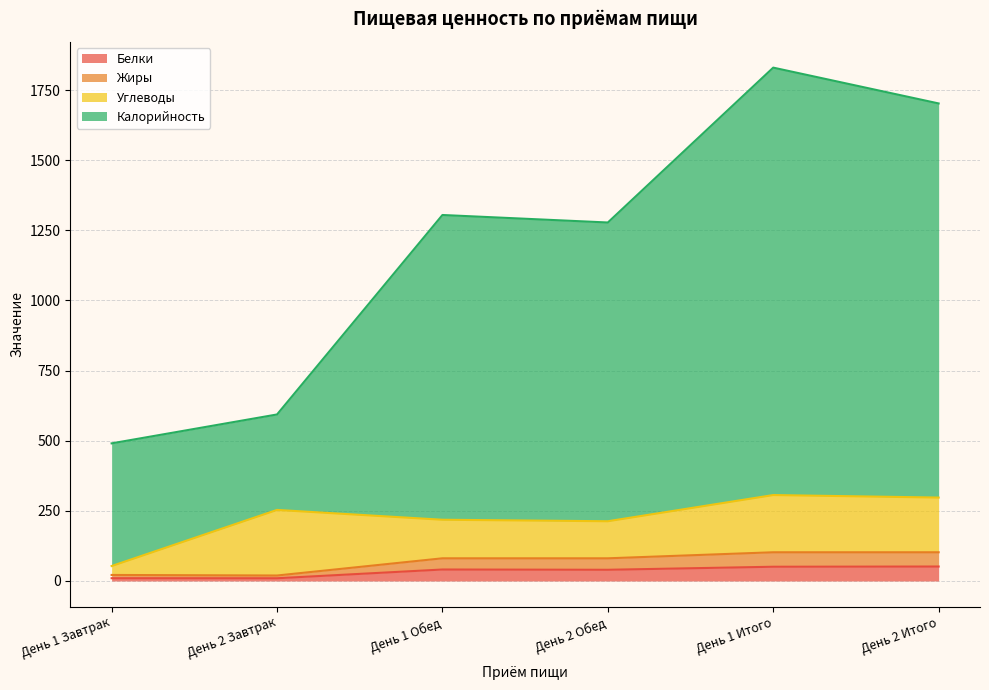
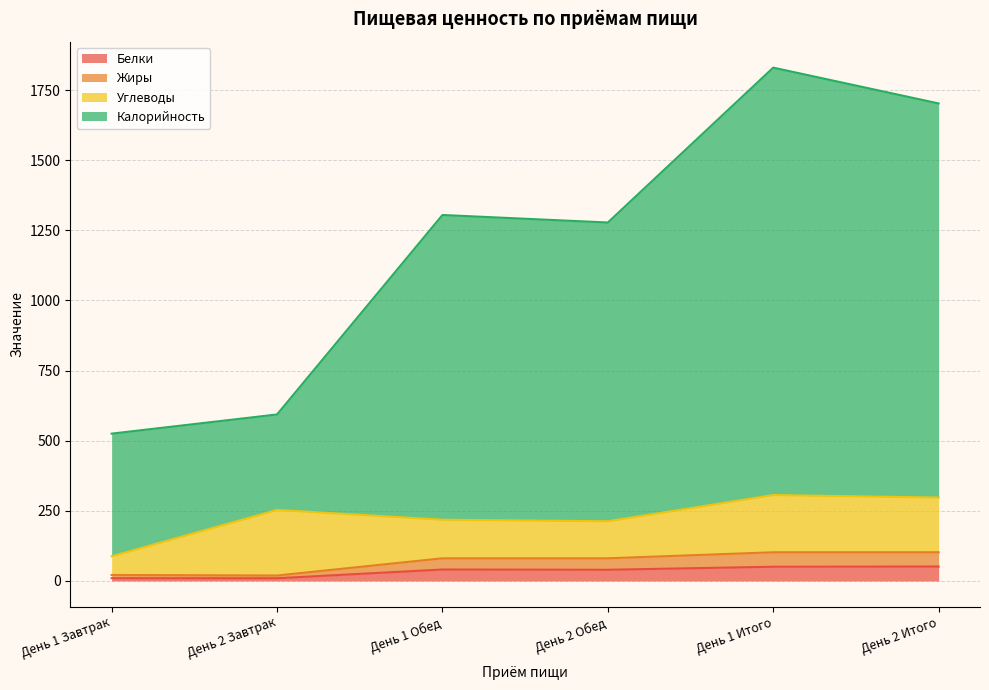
  {
    "Углеводы": {
-     "День 1 Завтрак": 30,
+     "День 1 Завтрак": 70,
      "День 2 Завтрак": 230,
      "День 1 Обед": 140,
      "День 2 Обед": 130,
      "День 1 Итого": 200,
      "День 2 Итого": 200
    },
    "Калорийность": {
      "День 1 Завтрак": 440,
      "День 2 Завтрак": 340,
      "День 1 Обед": 1090,
      "День 2 Обед": 1070,
      "День 1 Итого": 1520,
      "День 2 Итого": 1410
    }
  }
